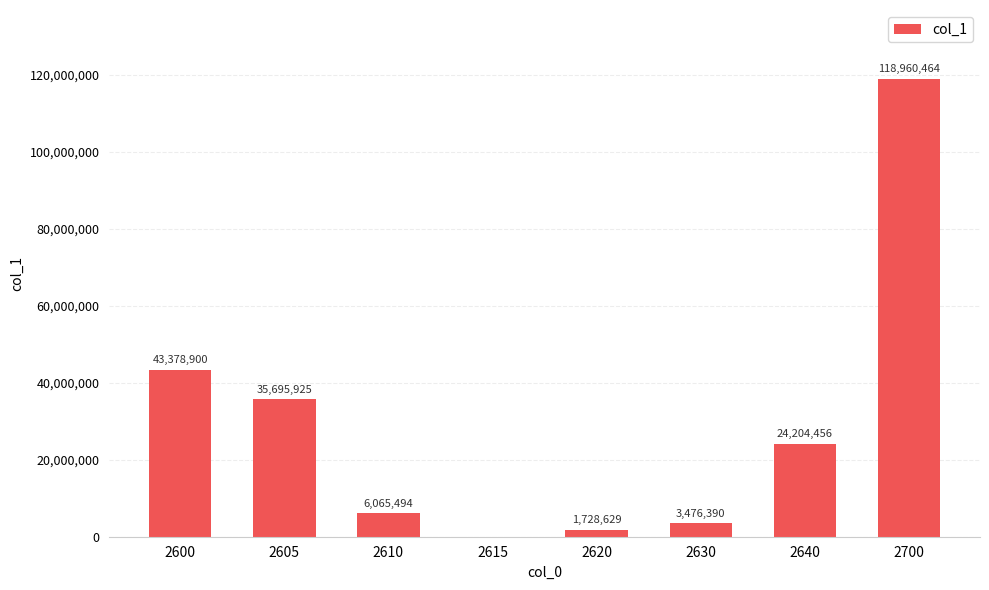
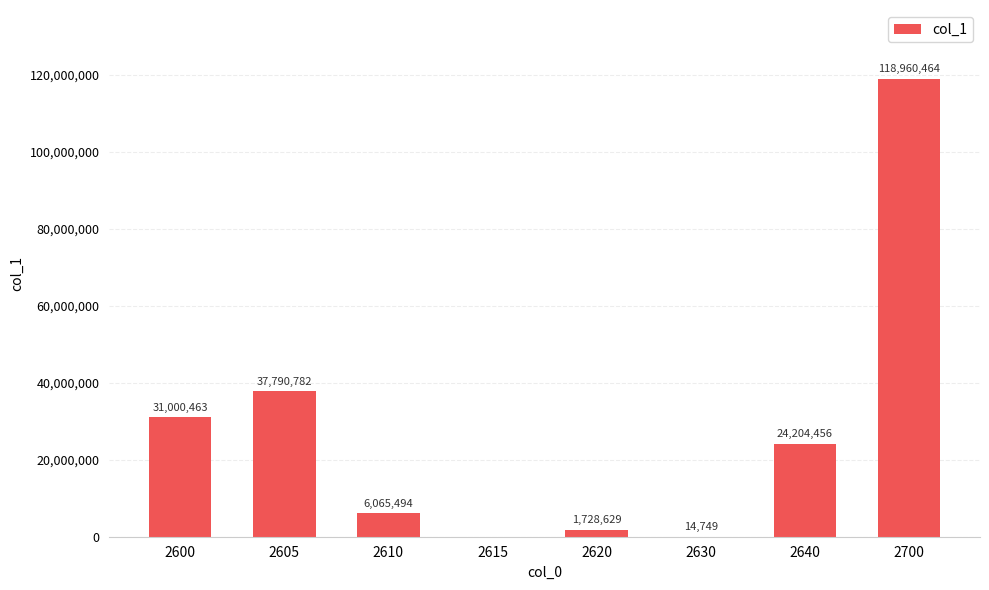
  {
-   "2600": "43,378,900",
-   "2605": "35,695,925",
+   "2600": "31,000,463",
+   "2605": "37,790,782",
    "2610": "6,065,494",
    "2620": "1,728,629",
-   "2630": "3,476,390",
+   "2630": "14,749",
    "2640": "24,204,456",
    "2700": "118,960,464"
  }
